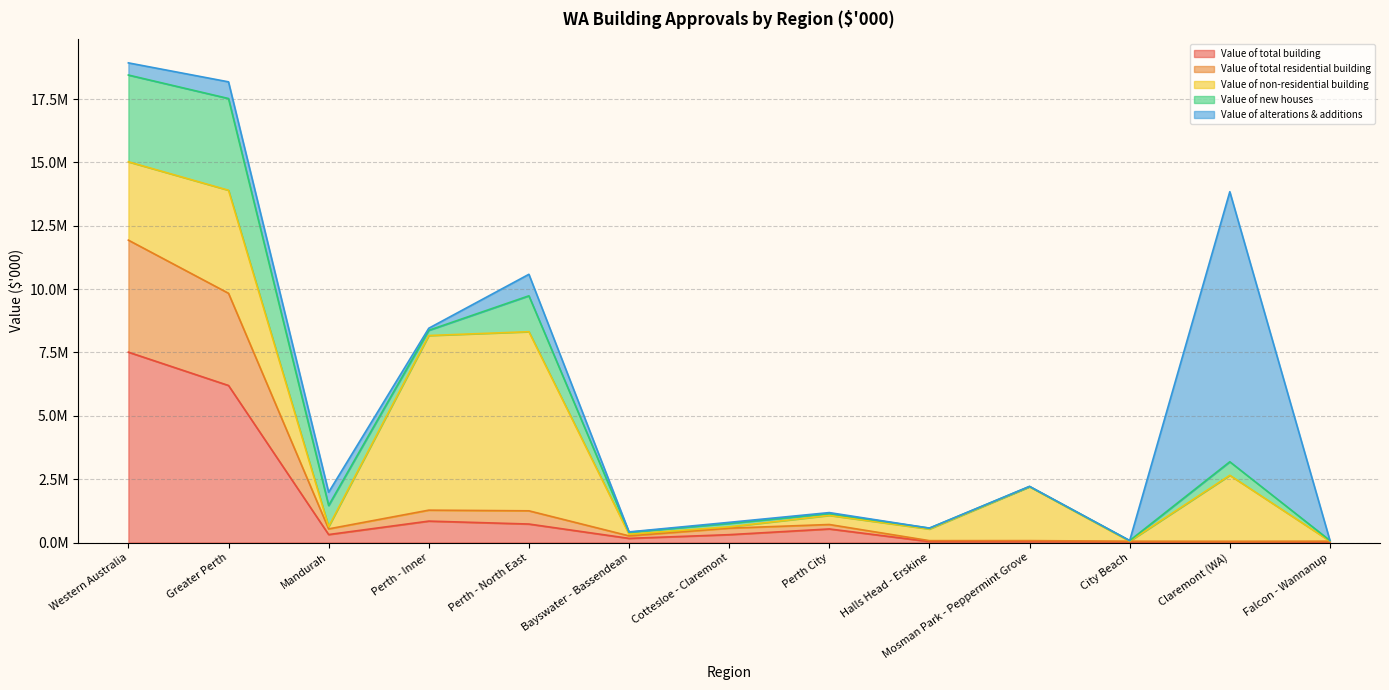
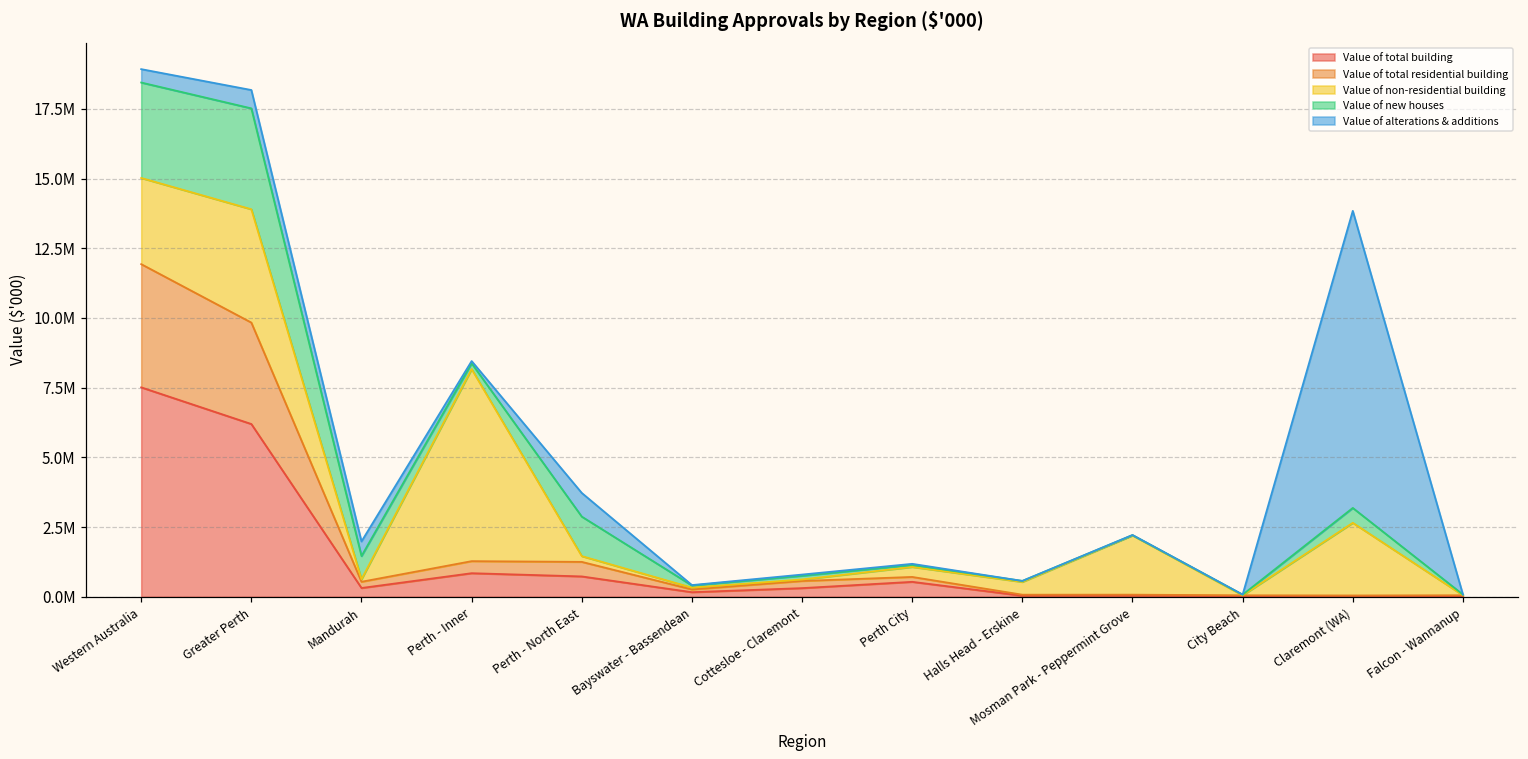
  {
    "Value of non-residential building": {
      "Western Australia": 3100000,
      "Greater Perth": 4100000,
      "Perth - Inner": 6900000,
-     "Perth - North East": 7100000,
+     "Perth - North East": 200000,
      "Claremont (WA)": 2600000
    },
    "Value of new houses": {
      "Western Australia": 3400000,
      "Greater Perth": 3600000,
      "Mandurah": 800000,
      "Perth - North East": 1400000,
      "Claremont (WA)": 500000
    },
    "Value of alterations & additions": {
      "Western Australia": 500000,
      "Greater Perth": 700000,
      "Mandurah": 500000,
      "Perth - North East": 800000,
      "Claremont (WA)": 10700000
    }
  }
